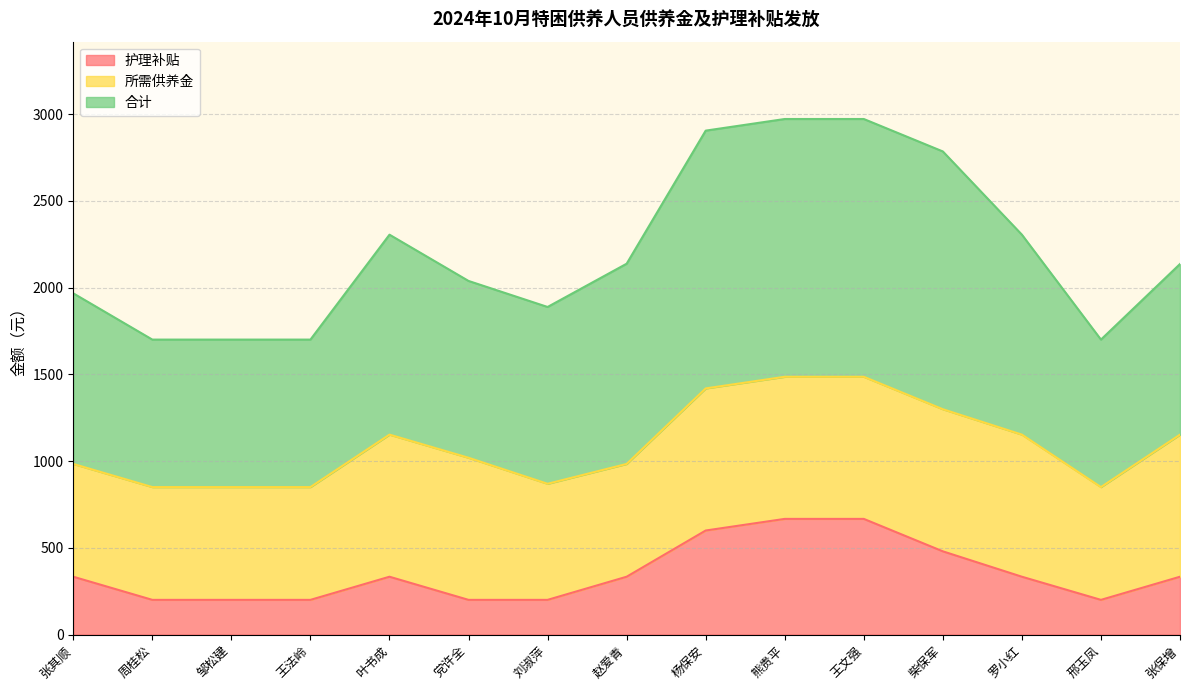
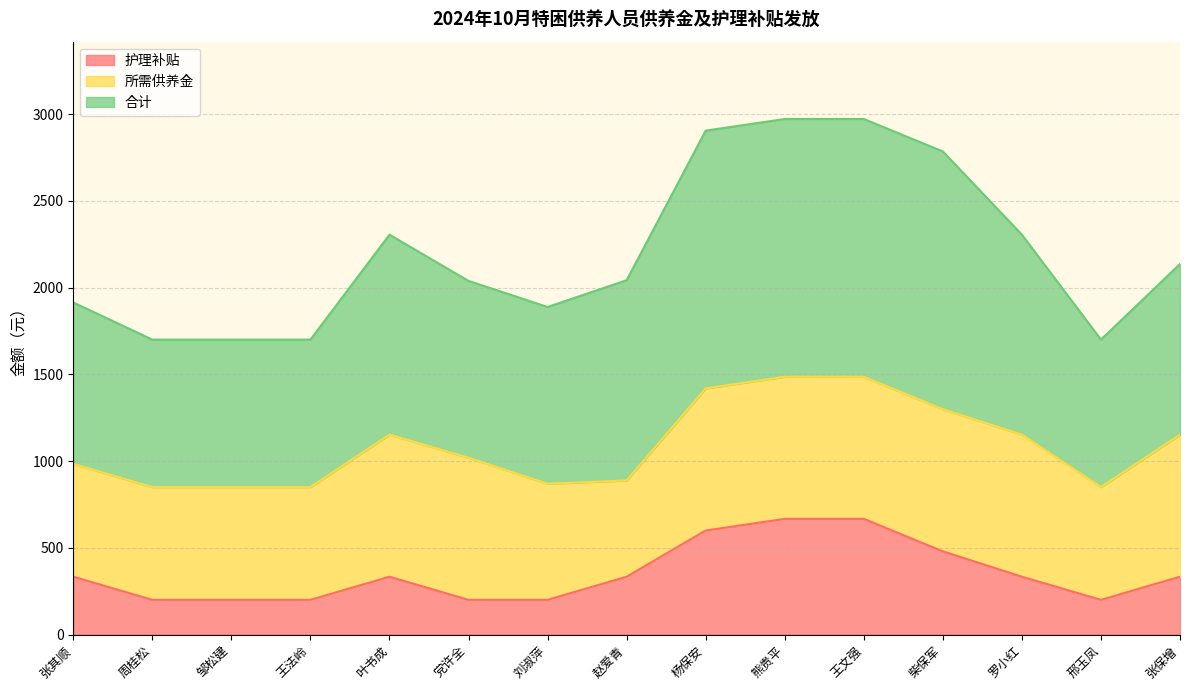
  {
    "护理补贴": {
      "张其顺": 330,
      "周桂松": 200,
      "邹松建": 200,
      "王法岭": 200,
      "叶书成": 330,
      "党许全": 200,
      "刘淑萍": 200,
      "赵爱青": 330,
      "杨保安": 600,
      "熊贵平": 670,
      "王文强": 670,
      "柴保军": 480,
      "罗小红": 330,
      "邢玉凤": 200,
      "张保增": 330
    },
    "所需供养金": {
      "张其顺": 650,
      "周桂松": 650,
      "邹松建": 650,
      "王法岭": 650,
      "叶书成": 820,
      "党许全": 820,
      "刘淑萍": 670,
-     "赵爱青": 650,
+     "赵爱青": 560,
      "杨保安": 820,
      "熊贵平": 820,
      "王文强": 820,
      "柴保军": 820,
      "罗小红": 820,
      "邢玉凤": 650,
      "张保增": 820
    },
    "合计": {
-     "张其顺": 980,
+     "张其顺": 930,
      "周桂松": 850,
      "邹松建": 850,
      "王法岭": 850,
      "叶书成": 1150,
      "党许全": 1020,
      "刘淑萍": 1020,
      "赵爱青": 1150,
      "杨保安": 1490,
      "熊贵平": 1490,
      "王文强": 1490,
      "柴保军": 1490,
      "罗小红": 1150,
      "邢玉凤": 850,
      "张保增": 980
    }
  }
